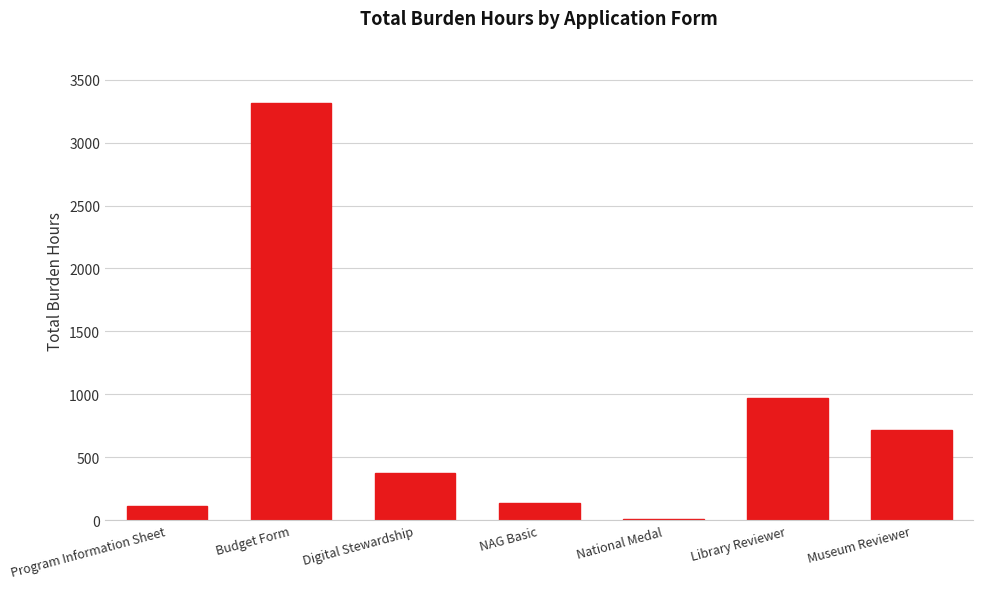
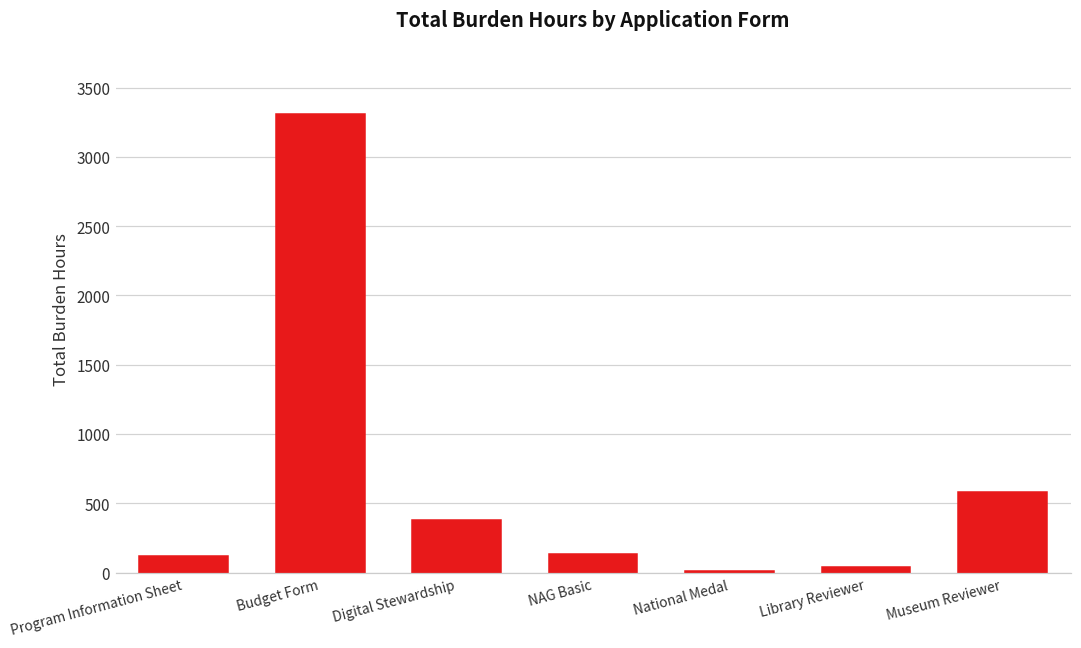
  {
    "Program Information Sheet": 120,
    "Budget Form": 3310,
    "Digital Stewardship": 380,
    "NAG Basic": 140,
-   "Library Reviewer": 970,
-   "Museum Reviewer": 710
+   "Library Reviewer": 40,
+   "Museum Reviewer": 580
  }
